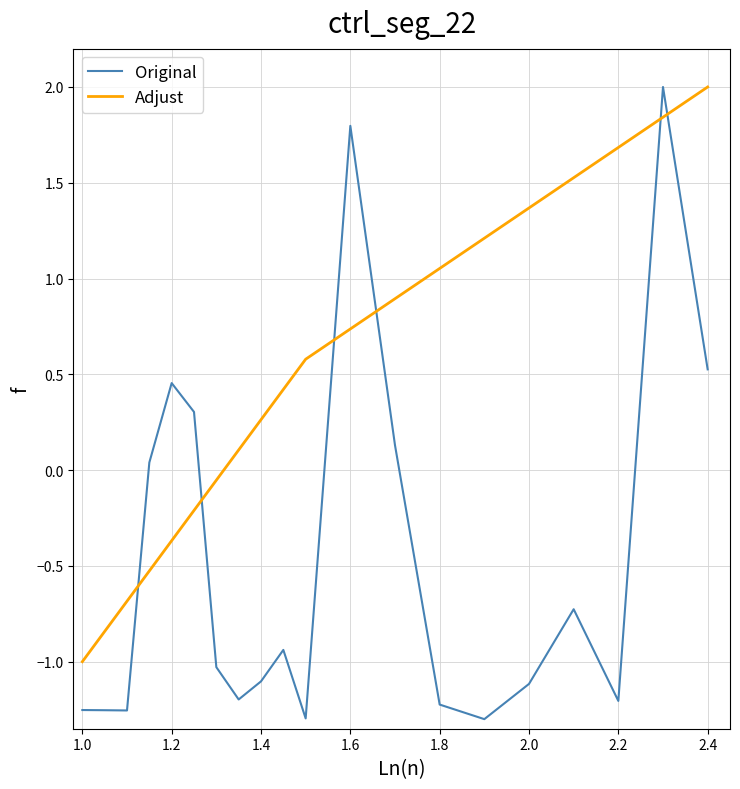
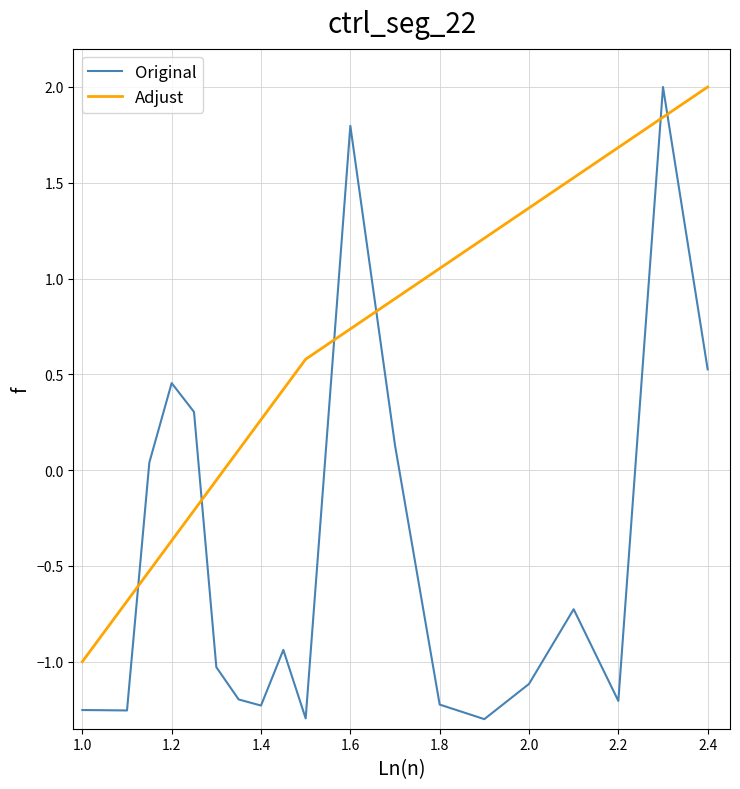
  {
    "Original": {
      "1.0": -1.25,
      "1.2": 0.45,
-     "1.4": -1.10,
+     "1.4": -1.23,
      "1.6": 1.80,
      "1.8": -1.22,
      "2.0": -1.12,
      "2.2": -1.20,
      "2.4": 0.53
    },
    "Adjust": {
      "1.0": -1.00,
      "1.2": -0.37,
      "1.4": 0.26,
      "1.6": 0.74,
      "1.8": 1.05,
      "2.0": 1.37,
      "2.2": 1.68,
      "2.4": 2.00
    }
  }
